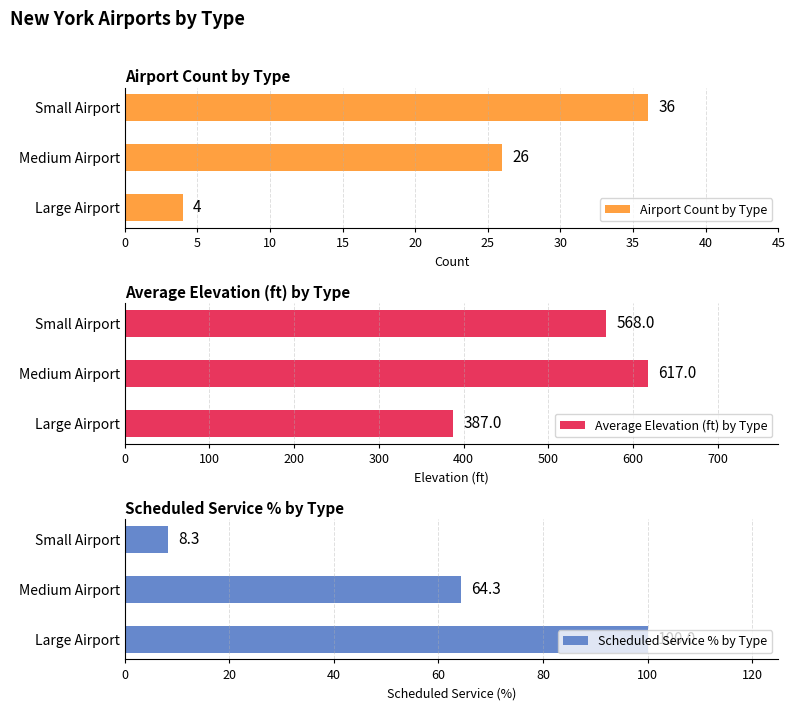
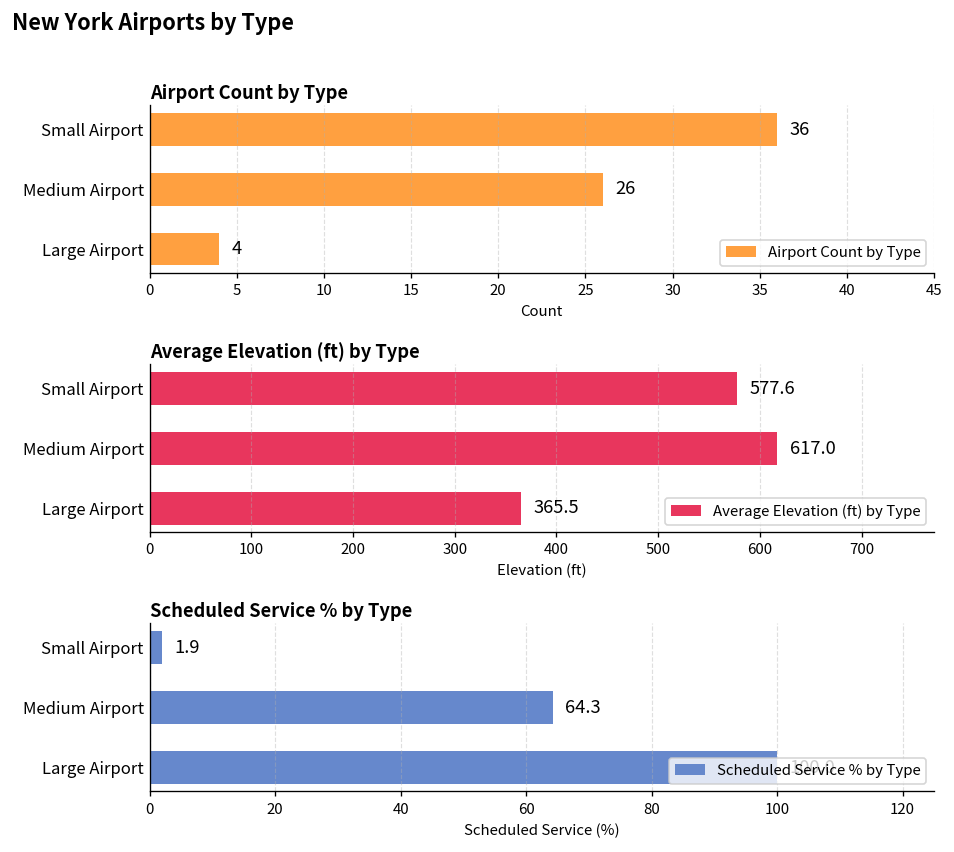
  {
    "Airport Count by Type": {
      "Small Airport": 36,
      "Medium Airport": 26,
      "Large Airport": 4
    },
    "Average Elevation (ft) by Type": {
-     "Small Airport": 568.0,
+     "Small Airport": 577.6,
      "Medium Airport": 617.0,
-     "Large Airport": 387.0
+     "Large Airport": 365.5
    },
    "Scheduled Service % by Type": {
-     "Small Airport": 8.3,
+     "Small Airport": 1.9,
      "Medium Airport": 64.3
    }
  }
